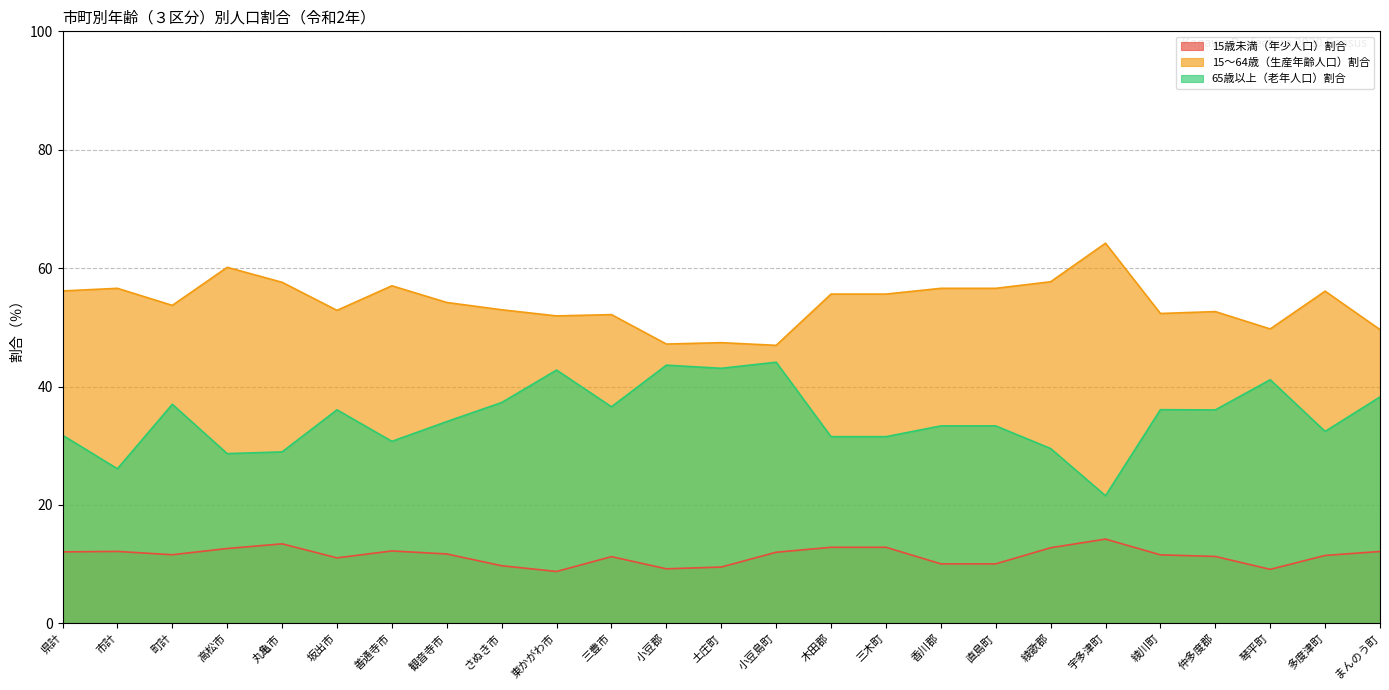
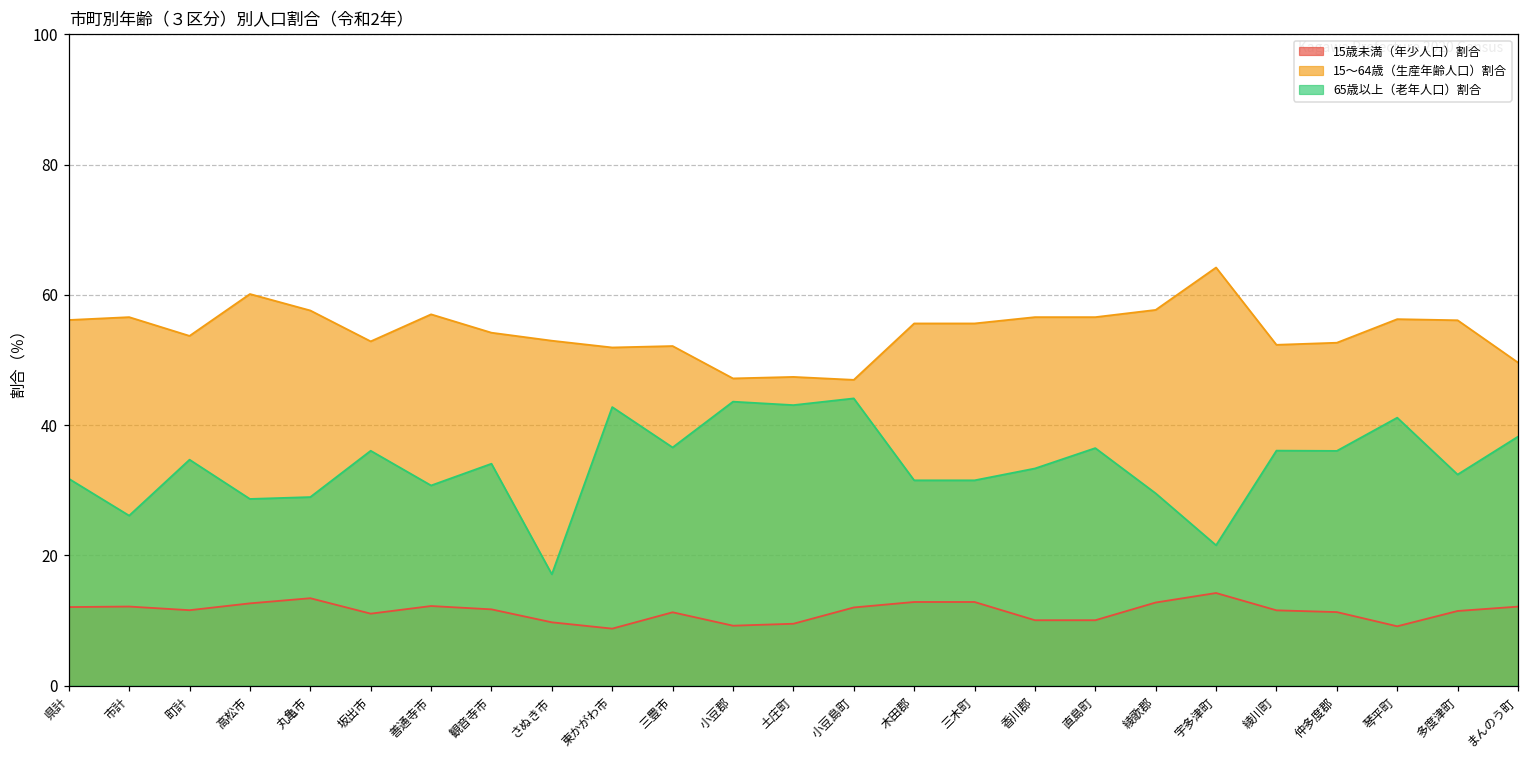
  {
    "15歳未満（年少人口）割合": {
      "県計": 12,
      "市計": 12,
      "町計": 12,
      "高松市": 13,
      "丸亀市": 13,
      "坂出市": 11,
      "善通寺市": 12,
      "観音寺市": 12,
      "さぬき市": 10,
      "東かがわ市": 9,
      "三豊市": 11,
      "小豆郡": 9,
      "土庄町": 10,
      "小豆島町": 12,
      "木田郡": 13,
      "三木町": 13,
      "香川郡": 10,
      "直島町": 10,
      "綾歌郡": 13,
      "宇多津町": 14,
      "綾川町": 12,
      "仲多度郡": 11,
      "琴平町": 9,
      "多度津町": 11,
      "まんのう町": 12
    },
    "15～64歳（生産年齢人口）割合": {
      "県計": 56,
      "市計": 57,
      "町計": 54,
      "高松市": 60,
      "丸亀市": 58,
      "坂出市": 53,
      "善通寺市": 57,
      "観音寺市": 54,
      "さぬき市": 53,
      "東かがわ市": 52,
      "三豊市": 52,
      "小豆郡": 47,
      "土庄町": 47,
      "小豆島町": 47,
      "木田郡": 56,
      "三木町": 56,
      "香川郡": 57,
      "直島町": 57,
      "綾歌郡": 58,
      "宇多津町": 64,
      "綾川町": 52,
      "仲多度郡": 53,
-     "琴平町": 50,
+     "琴平町": 56,
      "多度津町": 56,
      "まんのう町": 50
    },
    "65歳以上（老年人口）割合": {
      "県計": 32,
      "市計": 26,
-     "町計": 37,
+     "町計": 35,
      "高松市": 29,
      "丸亀市": 29,
      "坂出市": 36,
      "善通寺市": 31,
      "観音寺市": 34,
-     "さぬき市": 37,
+     "さぬき市": 17,
      "東かがわ市": 43,
      "三豊市": 37,
      "小豆郡": 44,
      "土庄町": 43,
      "小豆島町": 44,
      "木田郡": 32,
      "三木町": 32,
      "香川郡": 33,
-     "直島町": 33,
+     "直島町": 36,
      "綾歌郡": 30,
      "宇多津町": 22,
      "綾川町": 36,
      "仲多度郡": 36,
      "琴平町": 41,
      "多度津町": 32,
      "まんのう町": 38
    }
  }
